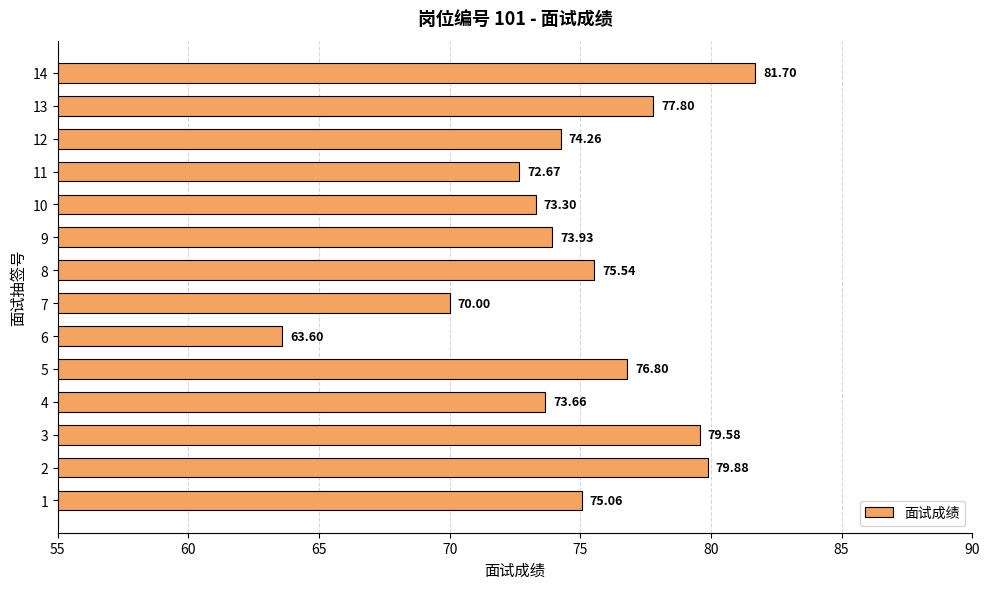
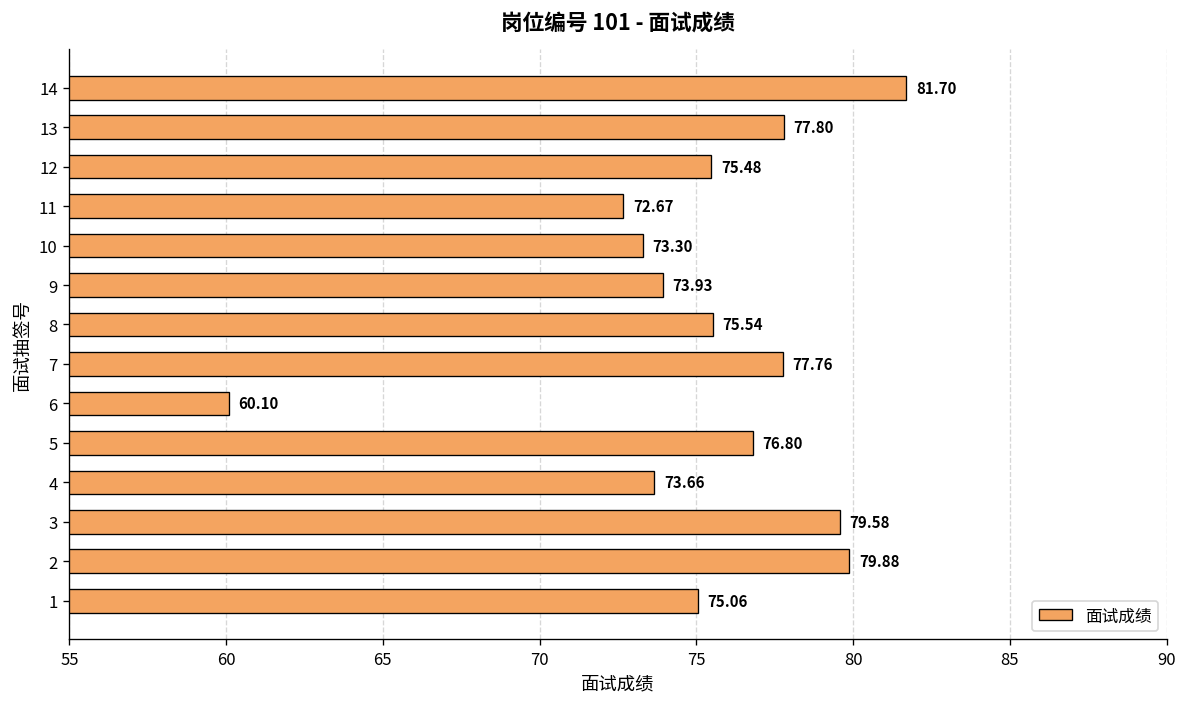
  {
    "14": 81.70,
    "13": 77.80,
-   "12": 74.26,
+   "12": 75.48,
    "11": 72.67,
    "10": 73.30,
    "9": 73.93,
    "8": 75.54,
-   "7": 70.00,
-   "6": 63.60,
+   "7": 77.76,
+   "6": 60.10,
    "5": 76.80,
    "4": 73.66,
    "3": 79.58,
    "2": 79.88,
    "1": 75.06
  }
